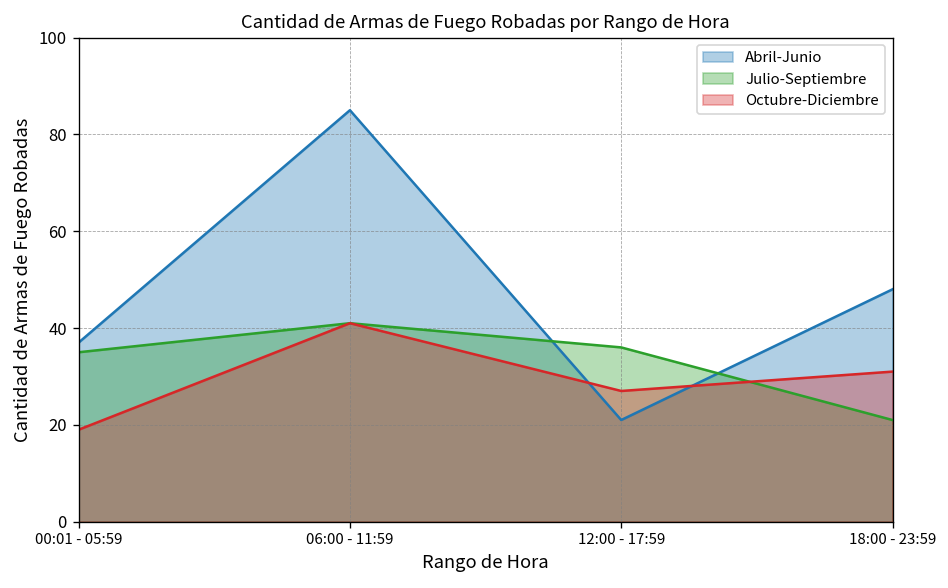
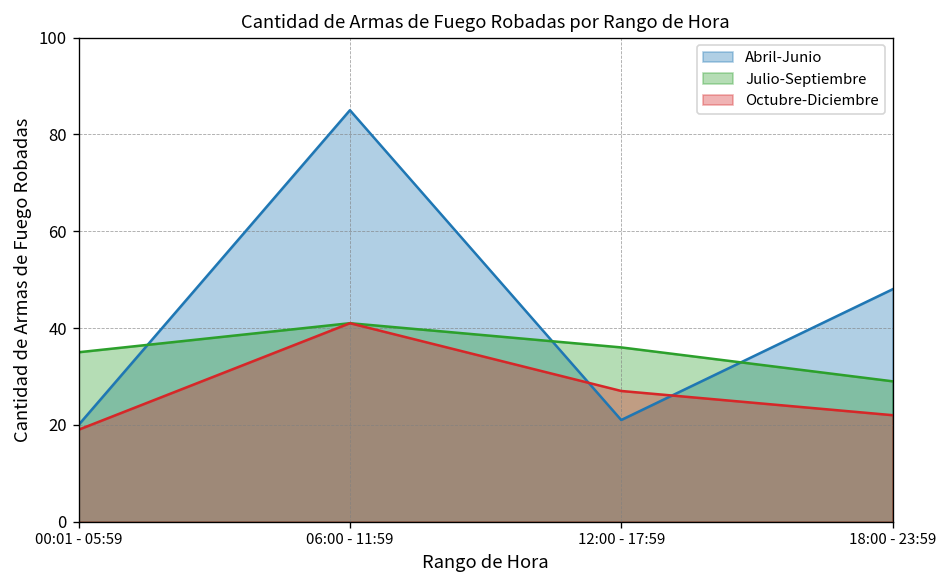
  {
    "Abril-Junio": {
-     "00:01 - 05:59": 37,
+     "00:01 - 05:59": 20,
      "06:00 - 11:59": 85,
      "12:00 - 17:59": 21,
      "18:00 - 23:59": 48
    },
    "Julio-Septiembre": {
      "00:01 - 05:59": 35,
      "12:00 - 17:59": 36,
-     "18:00 - 23:59": 21
+     "18:00 - 23:59": 29
    },
    "Octubre-Diciembre": {
      "00:01 - 05:59": 19,
      "12:00 - 17:59": 27,
-     "18:00 - 23:59": 31
+     "18:00 - 23:59": 22
    }
  }
